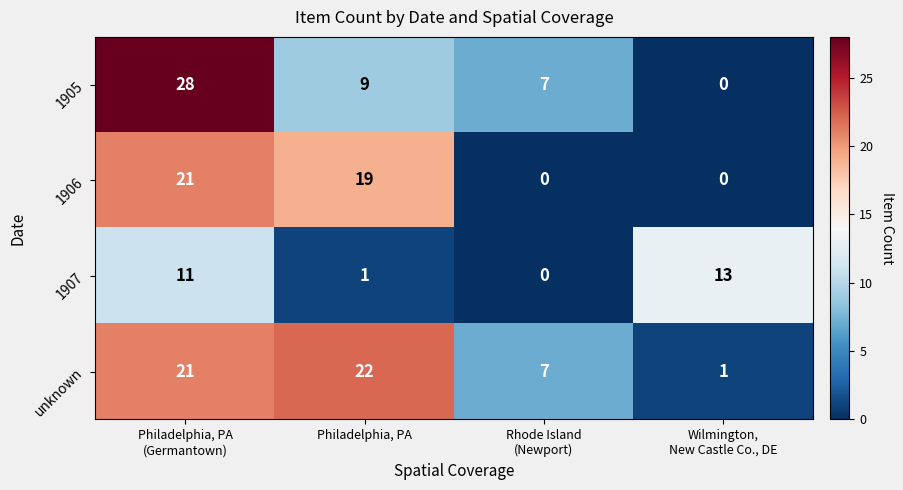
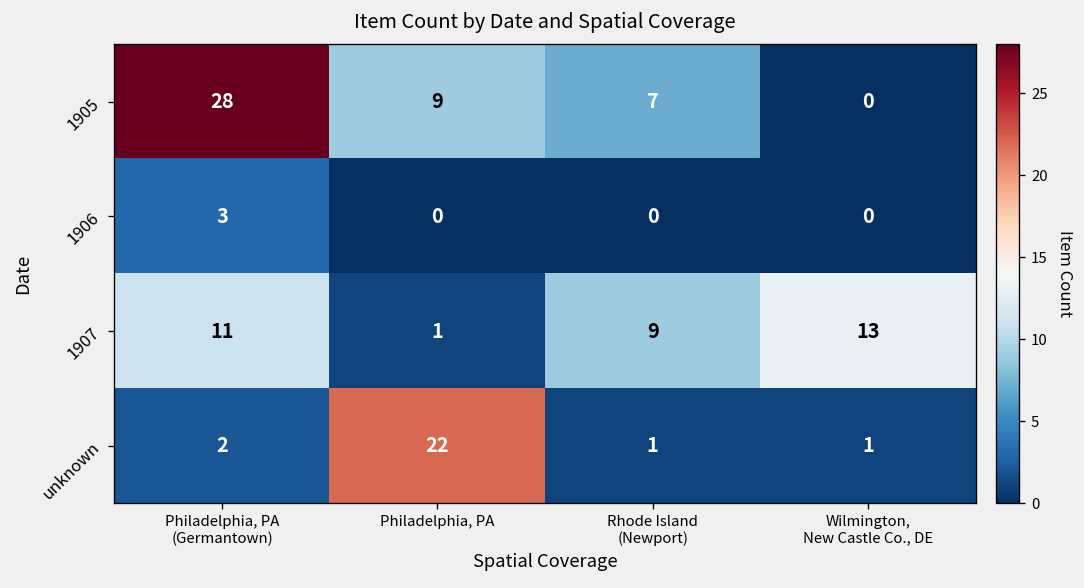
  {
    "1905": {
      "Philadelphia, PA (Germantown)": 28,
      "Philadelphia, PA": 9,
      "Rhode Island (Newport)": 7,
      "Wilmington, New Castle Co., DE": 0
    },
    "1906": {
-     "Philadelphia, PA (Germantown)": 21,
-     "Philadelphia, PA": 19,
+     "Philadelphia, PA (Germantown)": 3,
+     "Philadelphia, PA": 0,
      "Rhode Island (Newport)": 0,
      "Wilmington, New Castle Co., DE": 0
    },
    "1907": {
      "Philadelphia, PA (Germantown)": 11,
      "Philadelphia, PA": 1,
-     "Rhode Island (Newport)": 0,
+     "Rhode Island (Newport)": 9,
      "Wilmington, New Castle Co., DE": 13
    },
    "unknown": {
-     "Philadelphia, PA (Germantown)": 21,
+     "Philadelphia, PA (Germantown)": 2,
      "Philadelphia, PA": 22,
-     "Rhode Island (Newport)": 7,
+     "Rhode Island (Newport)": 1,
      "Wilmington, New Castle Co., DE": 1
    }
  }
